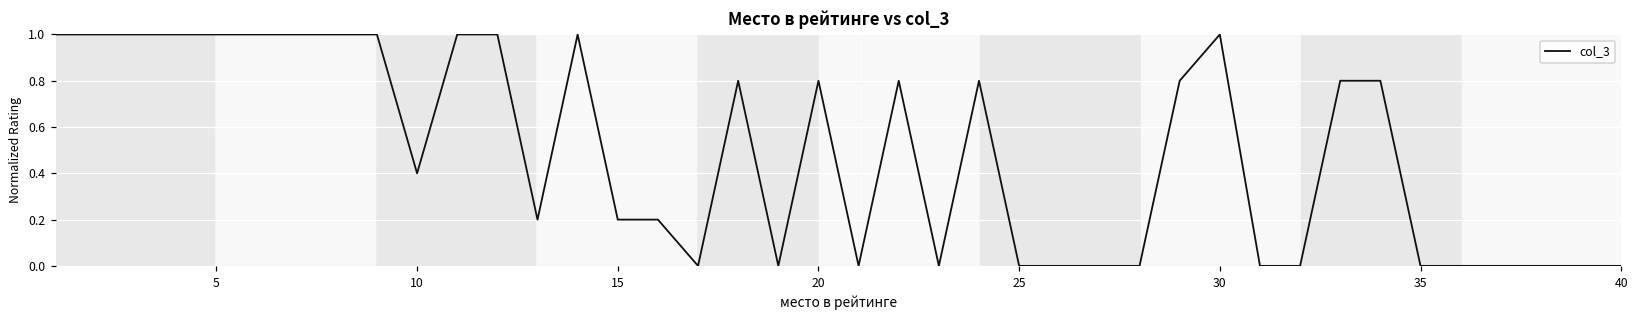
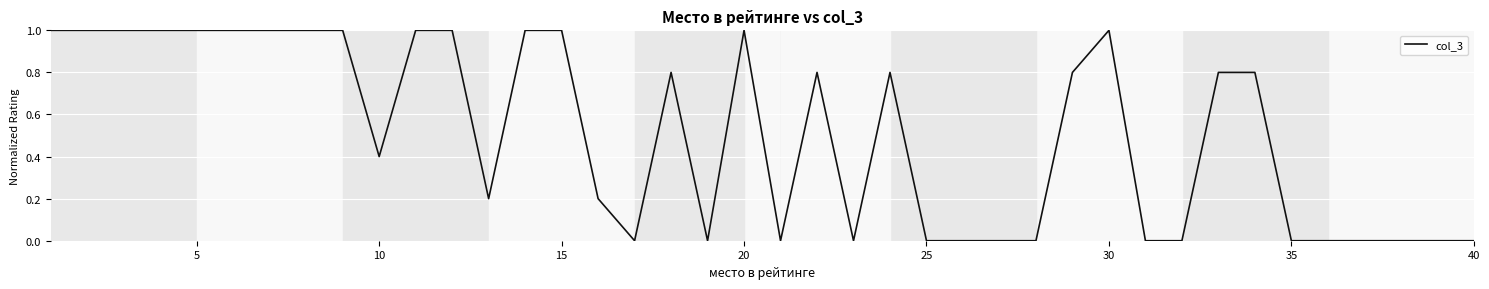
  {
    "5": 1.00,
    "10": 0.40,
-   "15": 0.20,
-   "20": 0.80,
+   "15": 1.00,
+   "20": 1.00,
    "25": 0.00,
    "30": 1.00,
    "35": 0.00,
    "40": 0.00
  }
